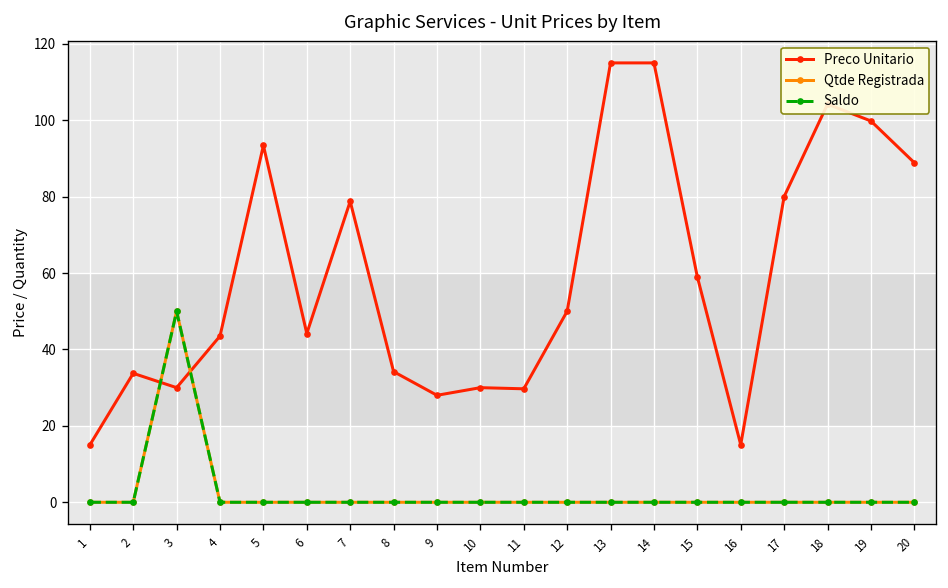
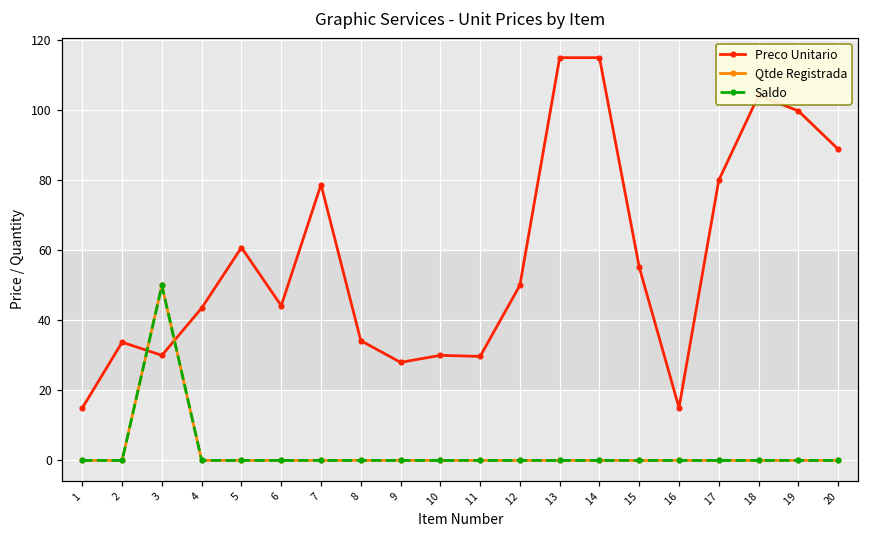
  {
    "Preco Unitario": {
      "1": 15,
      "2": 34,
      "3": 30,
      "4": 44,
-     "5": 93,
+     "5": 61,
      "6": 44,
      "7": 79,
      "8": 34,
      "9": 28,
      "10": 30,
      "11": 30,
      "12": 50,
      "13": 115,
      "14": 115,
-     "15": 59,
+     "15": 55,
      "16": 15,
      "17": 80,
      "19": 100,
      "20": 89
    },
    "Saldo": {
      "1": 0,
      "2": 0,
      "3": 50,
      "4": 0,
      "5": 0,
      "6": 0,
      "7": 0,
      "8": 0,
      "9": 0,
      "10": 0,
      "11": 0,
      "12": 0,
      "13": 0,
      "14": 0,
      "15": 0,
      "16": 0,
      "17": 0,
      "18": 0,
      "19": 0,
      "20": 0
    }
  }
